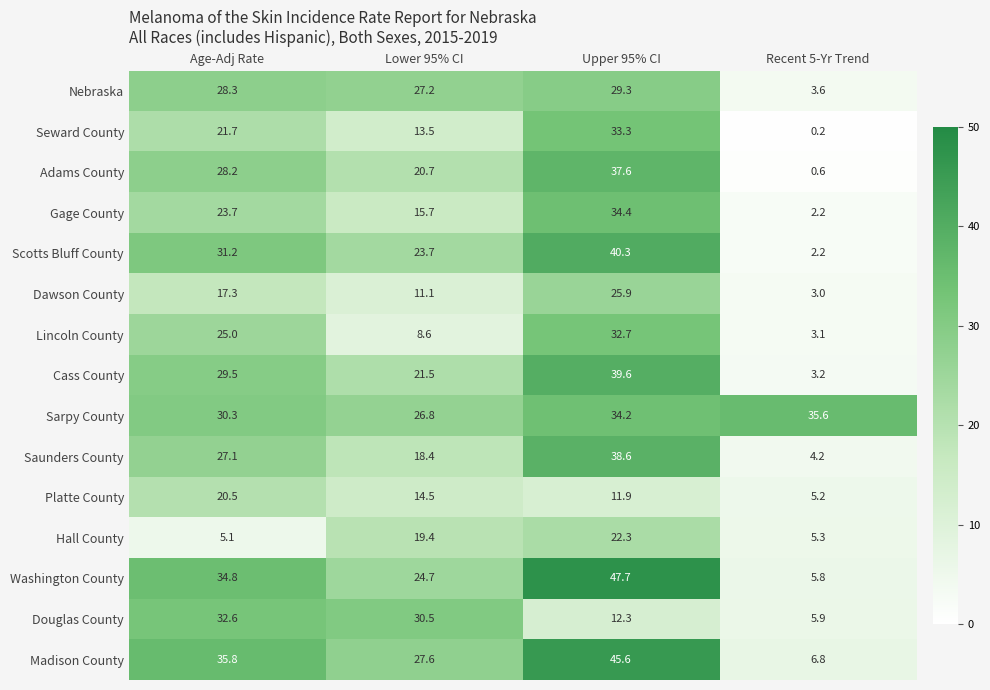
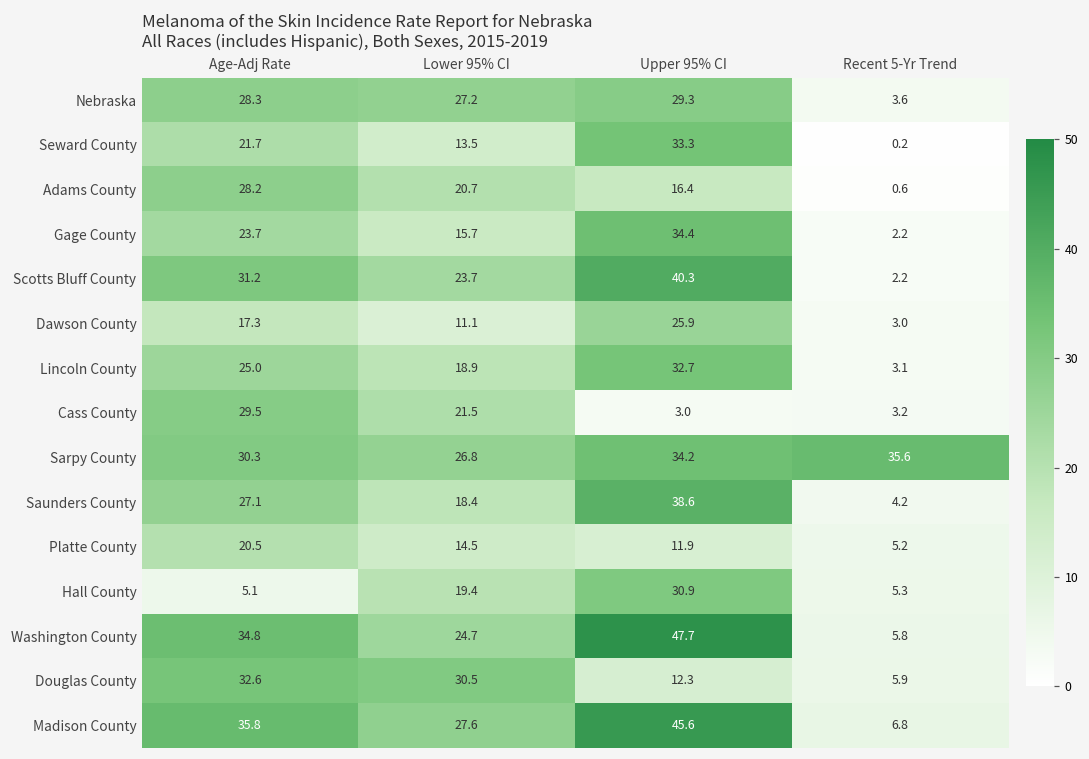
  {
    "Nebraska": {
      "Age-Adj Rate": 28.3,
      "Lower 95% CI": 27.2,
      "Upper 95% CI": 29.3,
      "Recent 5-Yr Trend": 3.6
    },
    "Seward County": {
      "Age-Adj Rate": 21.7,
      "Lower 95% CI": 13.5,
      "Upper 95% CI": 33.3,
      "Recent 5-Yr Trend": 0.2
    },
    "Adams County": {
      "Age-Adj Rate": 28.2,
      "Lower 95% CI": 20.7,
-     "Upper 95% CI": 37.6,
+     "Upper 95% CI": 16.4,
      "Recent 5-Yr Trend": 0.6
    },
    "Gage County": {
      "Age-Adj Rate": 23.7,
      "Lower 95% CI": 15.7,
      "Upper 95% CI": 34.4,
      "Recent 5-Yr Trend": 2.2
    },
    "Scotts Bluff County": {
      "Age-Adj Rate": 31.2,
      "Lower 95% CI": 23.7,
      "Upper 95% CI": 40.3,
      "Recent 5-Yr Trend": 2.2
    },
    "Dawson County": {
      "Age-Adj Rate": 17.3,
      "Lower 95% CI": 11.1,
      "Upper 95% CI": 25.9,
      "Recent 5-Yr Trend": 3.0
    },
    "Lincoln County": {
      "Age-Adj Rate": 25.0,
-     "Lower 95% CI": 8.6,
+     "Lower 95% CI": 18.9,
      "Upper 95% CI": 32.7,
      "Recent 5-Yr Trend": 3.1
    },
    "Cass County": {
      "Age-Adj Rate": 29.5,
      "Lower 95% CI": 21.5,
-     "Upper 95% CI": 39.6,
+     "Upper 95% CI": 3.0,
      "Recent 5-Yr Trend": 3.2
    },
    "Sarpy County": {
      "Age-Adj Rate": 30.3,
      "Lower 95% CI": 26.8,
      "Upper 95% CI": 34.2,
      "Recent 5-Yr Trend": 35.6
    },
    "Saunders County": {
      "Age-Adj Rate": 27.1,
      "Lower 95% CI": 18.4,
      "Upper 95% CI": 38.6,
      "Recent 5-Yr Trend": 4.2
    },
    "Platte County": {
      "Age-Adj Rate": 20.5,
      "Lower 95% CI": 14.5,
      "Upper 95% CI": 11.9,
      "Recent 5-Yr Trend": 5.2
    },
    "Hall County": {
      "Age-Adj Rate": 5.1,
      "Lower 95% CI": 19.4,
-     "Upper 95% CI": 22.3,
+     "Upper 95% CI": 30.9,
      "Recent 5-Yr Trend": 5.3
    },
    "Washington County": {
      "Age-Adj Rate": 34.8,
      "Lower 95% CI": 24.7,
      "Upper 95% CI": 47.7,
      "Recent 5-Yr Trend": 5.8
    },
    "Douglas County": {
      "Age-Adj Rate": 32.6,
      "Lower 95% CI": 30.5,
      "Upper 95% CI": 12.3,
      "Recent 5-Yr Trend": 5.9
    },
    "Madison County": {
      "Age-Adj Rate": 35.8,
      "Lower 95% CI": 27.6,
      "Upper 95% CI": 45.6,
      "Recent 5-Yr Trend": 6.8
    }
  }
